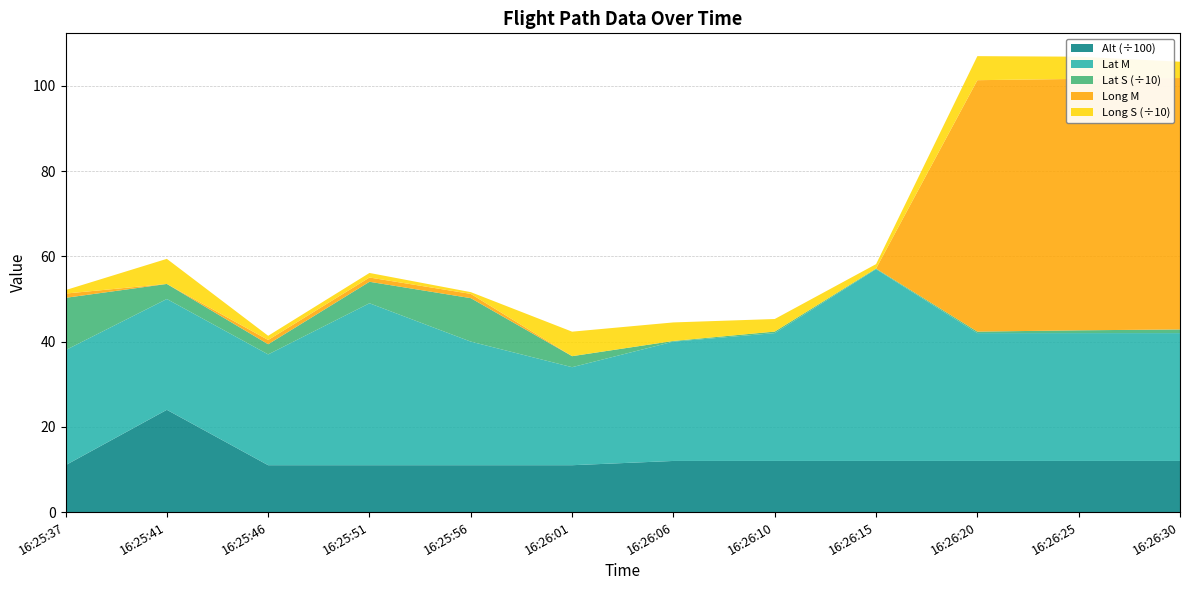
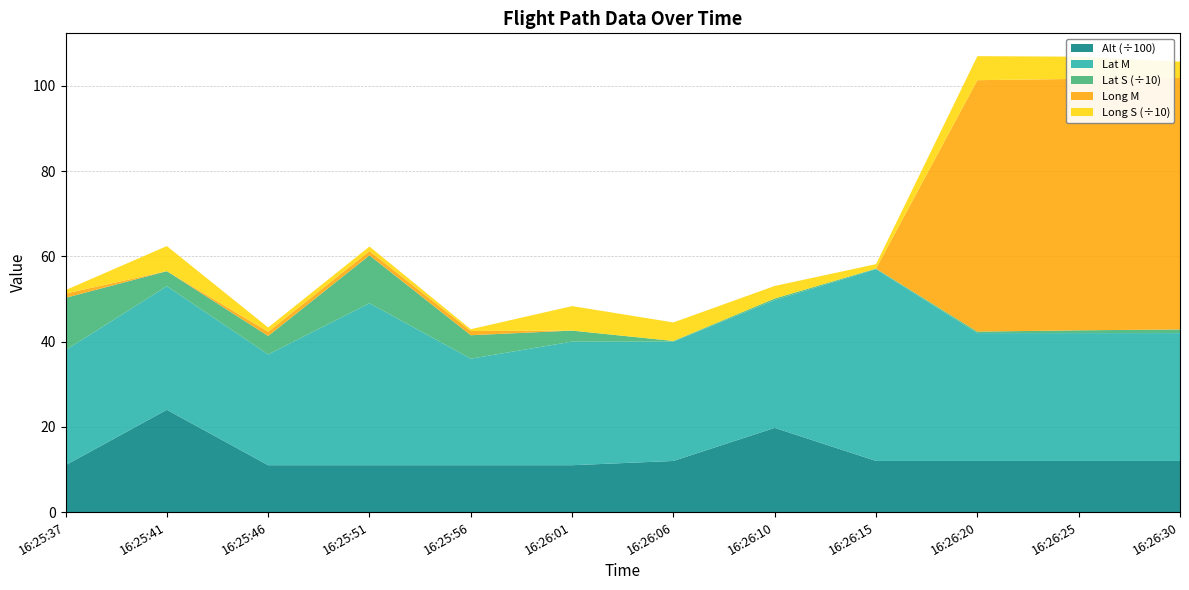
  {
    "Alt (÷100)": {
      "16:25:37": 11,
      "16:25:41": 24,
      "16:25:46": 11,
      "16:25:51": 11,
      "16:25:56": 11,
      "16:26:01": 11,
      "16:26:06": 12,
-     "16:26:10": 12,
+     "16:26:10": 20,
      "16:26:15": 12,
      "16:26:20": 12,
      "16:26:25": 12,
      "16:26:30": 12
    },
    "Lat M": {
      "16:25:37": 27,
-     "16:25:41": 26,
+     "16:25:41": 29,
      "16:25:46": 26,
      "16:25:51": 38,
-     "16:25:56": 29,
-     "16:26:01": 23,
+     "16:25:56": 25,
+     "16:26:01": 29,
      "16:26:25": 30,
      "16:26:30": 30
    },
    "Lat S (÷10)": {
      "16:25:37": 12,
-     "16:25:46": 2,
-     "16:25:51": 5,
-     "16:25:56": 10,
+     "16:25:46": 4,
+     "16:25:51": 11,
+     "16:25:56": 6,
      "16:26:25": 1,
      "16:26:30": 1
    }
  }
